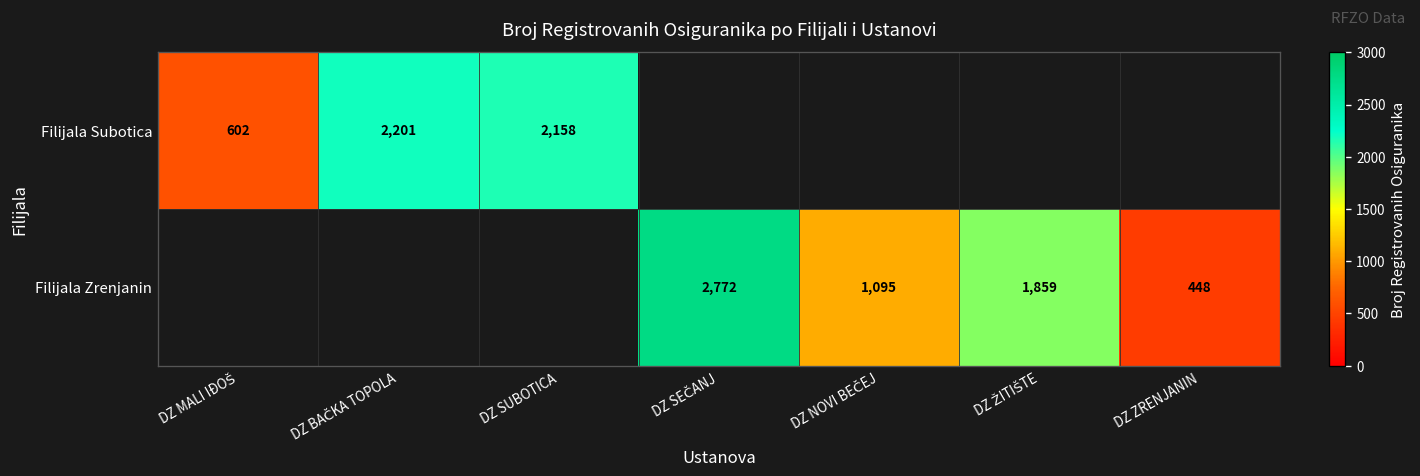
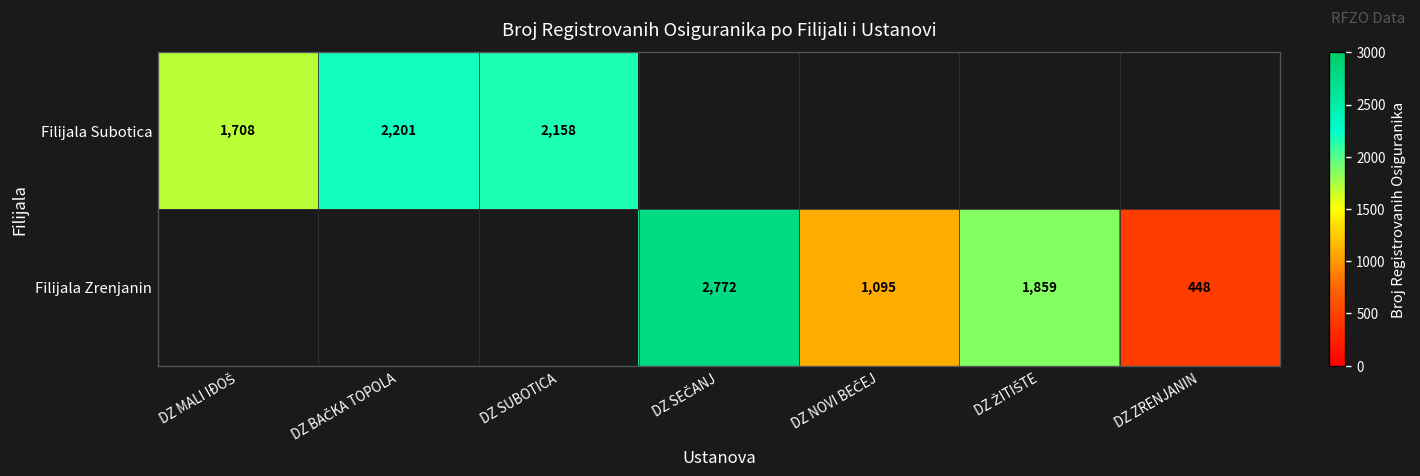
  {
    "Filijala Subotica": {
-     "DZ MALI IĐOŠ": "602",
+     "DZ MALI IĐOŠ": "1,708",
      "DZ BAČKA TOPOLA": "2,201",
      "DZ SUBOTICA": "2,158"
    },
    "Filijala Zrenjanin": {
      "DZ SEČANJ": "2,772",
      "DZ NOVI BEČEJ": "1,095",
      "DZ ŽITIŠTE": "1,859",
      "DZ ZRENJANIN": "448"
    }
  }
